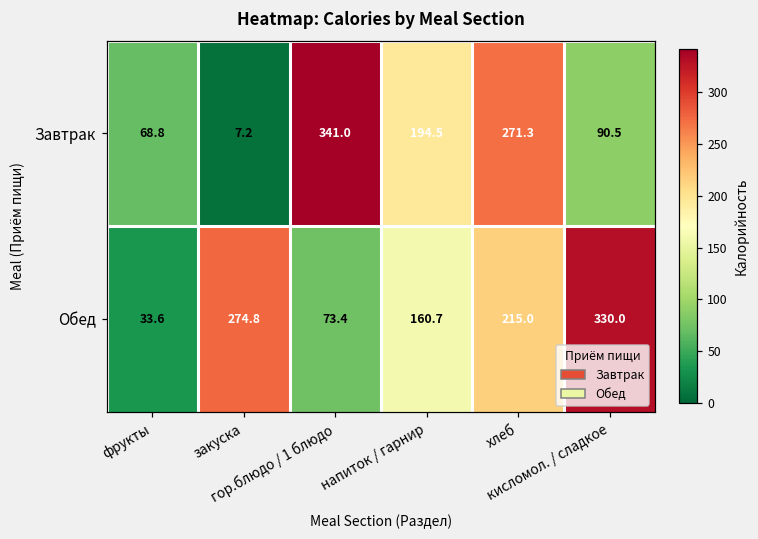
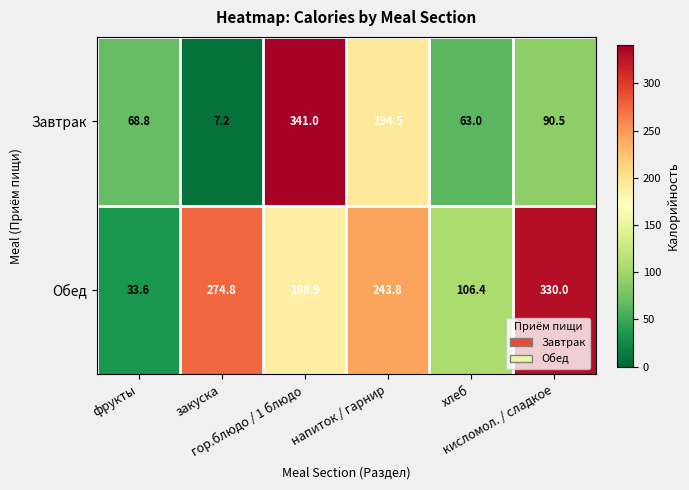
  {
    "Завтрак": {
      "фрукты": 68.8,
      "закуска": 7.2,
      "гор.блюдо / 1 блюдо": 341.0,
      "напиток / гарнир": 194.5,
-     "хлеб": 271.3,
+     "хлеб": 63.0,
      "кисломол. / сладкое": 90.5
    },
    "Обед": {
      "фрукты": 33.6,
      "закуска": 274.8,
-     "гор.блюдо / 1 блюдо": 73.4,
-     "напиток / гарнир": 160.7,
-     "хлеб": 215.0,
+     "гор.блюдо / 1 блюдо": 188.9,
+     "напиток / гарнир": 243.8,
+     "хлеб": 106.4,
      "кисломол. / сладкое": 330.0
    }
  }
